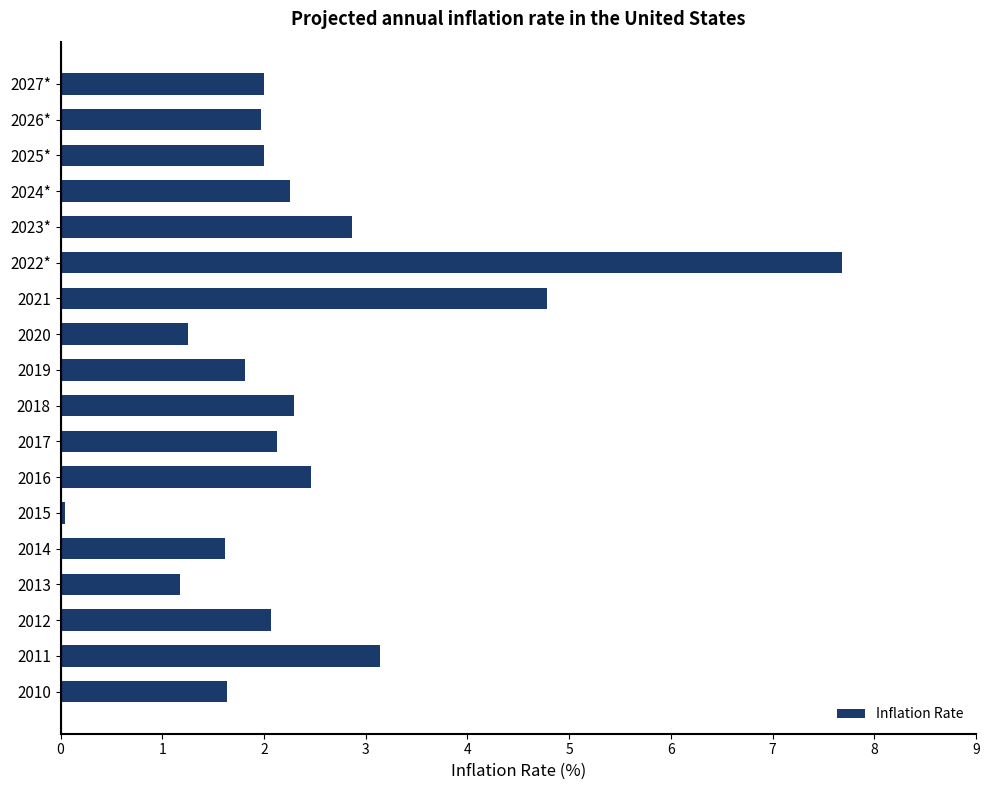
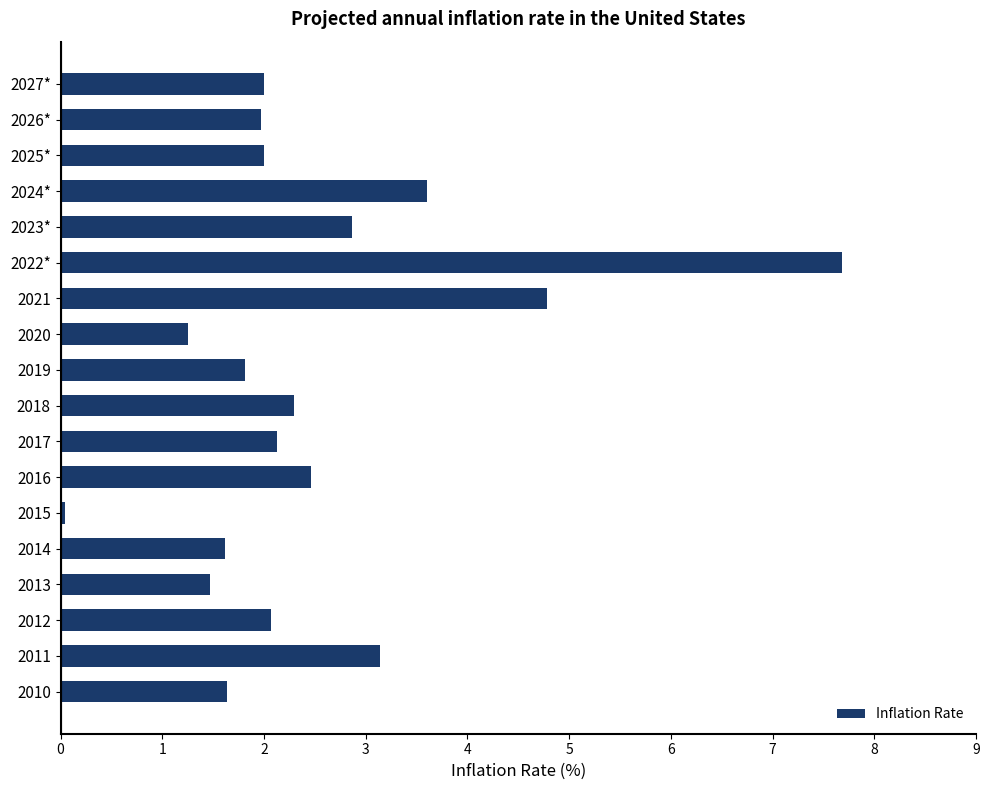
  {
    "2027*": 2.00,
    "2026*": 1.97,
    "2025*": 2.00,
-   "2024*": 2.26,
+   "2024*": 3.60,
    "2023*": 2.86,
    "2022*": 7.68,
    "2021": 4.78,
    "2020": 1.25,
    "2019": 1.81,
    "2018": 2.29,
    "2017": 2.13,
    "2016": 2.46,
    "2015": 0.04,
    "2014": 1.62,
-   "2013": 1.17,
+   "2013": 1.47,
    "2012": 2.07,
    "2011": 3.14,
    "2010": 1.64
  }
